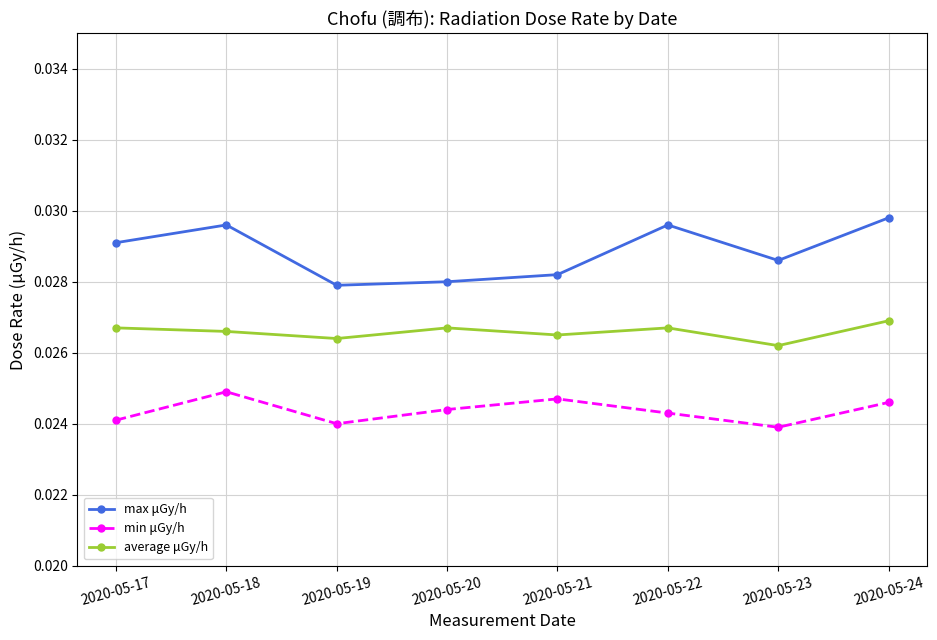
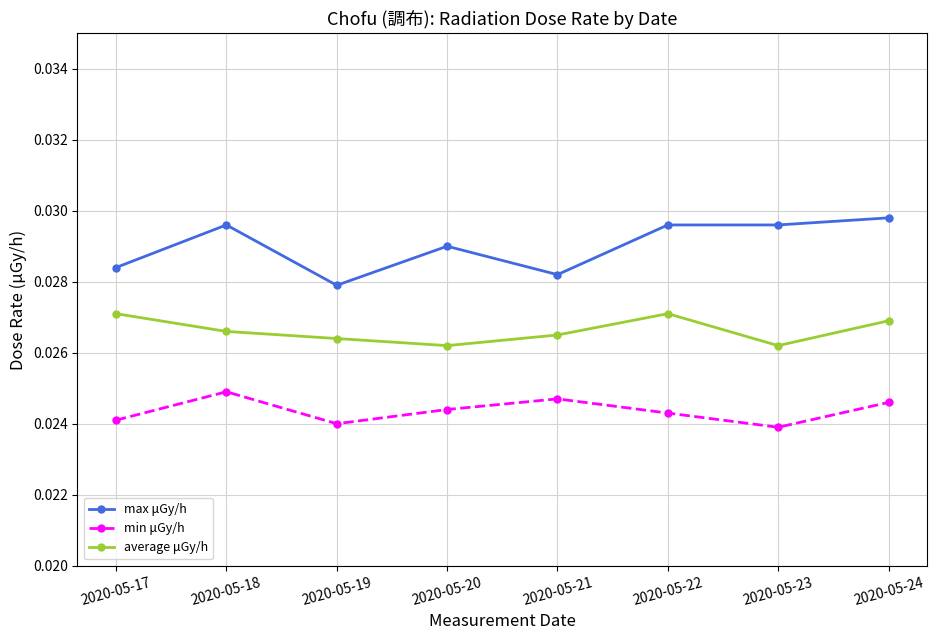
  {
    "max μGy/h": {
-     "2020-05-17": 0.0291,
+     "2020-05-17": 0.0284,
      "2020-05-18": 0.0296,
      "2020-05-19": 0.0279,
-     "2020-05-20": 0.028,
+     "2020-05-20": 0.029,
      "2020-05-21": 0.0282,
      "2020-05-22": 0.0296,
-     "2020-05-23": 0.0286,
+     "2020-05-23": 0.0296,
      "2020-05-24": 0.0298
    },
    "min μGy/h": {
      "2020-05-17": 0.0241,
      "2020-05-18": 0.0249,
      "2020-05-19": 0.0240,
      "2020-05-20": 0.0244,
      "2020-05-21": 0.0247,
      "2020-05-22": 0.0243,
      "2020-05-23": 0.0239,
      "2020-05-24": 0.0246
    },
    "average μGy/h": {
-     "2020-05-17": 0.0267,
+     "2020-05-17": 0.0271,
      "2020-05-18": 0.0266,
      "2020-05-19": 0.0264,
-     "2020-05-20": 0.0267,
+     "2020-05-20": 0.0262,
      "2020-05-21": 0.0265,
-     "2020-05-22": 0.0267,
+     "2020-05-22": 0.0271,
      "2020-05-23": 0.0262,
      "2020-05-24": 0.0269
    }
  }
